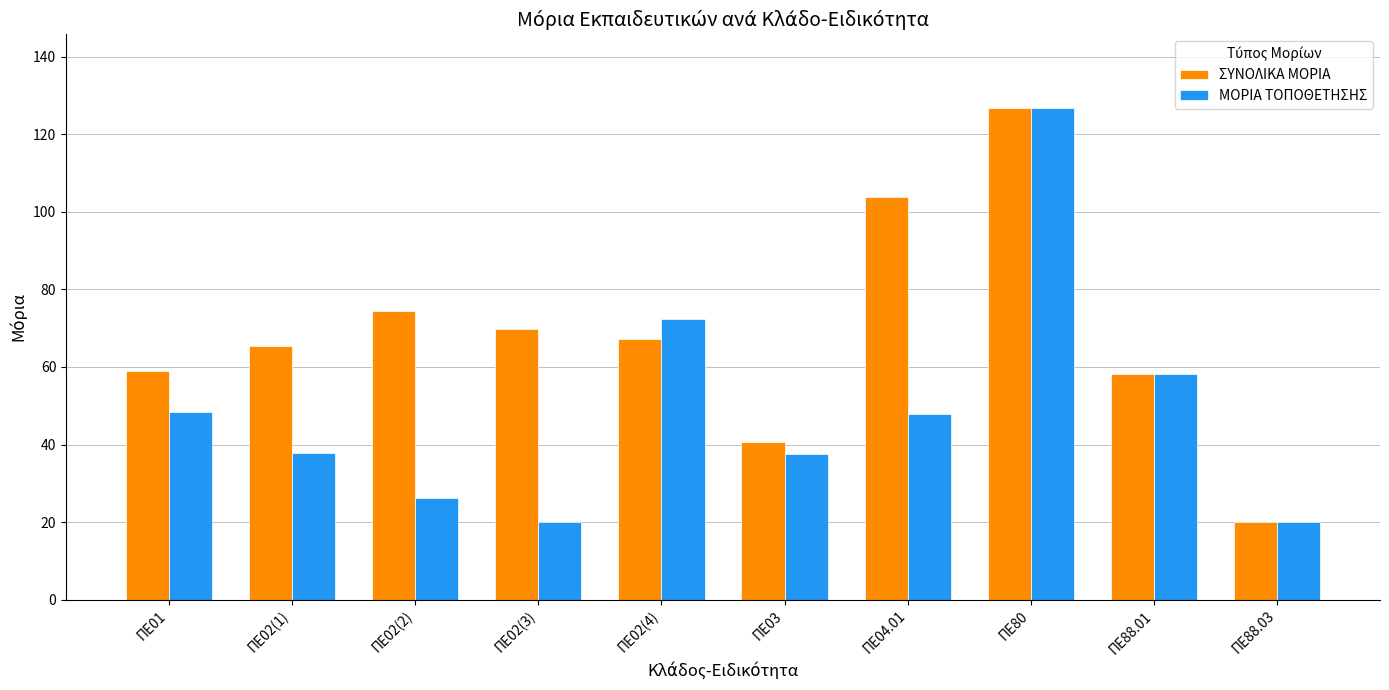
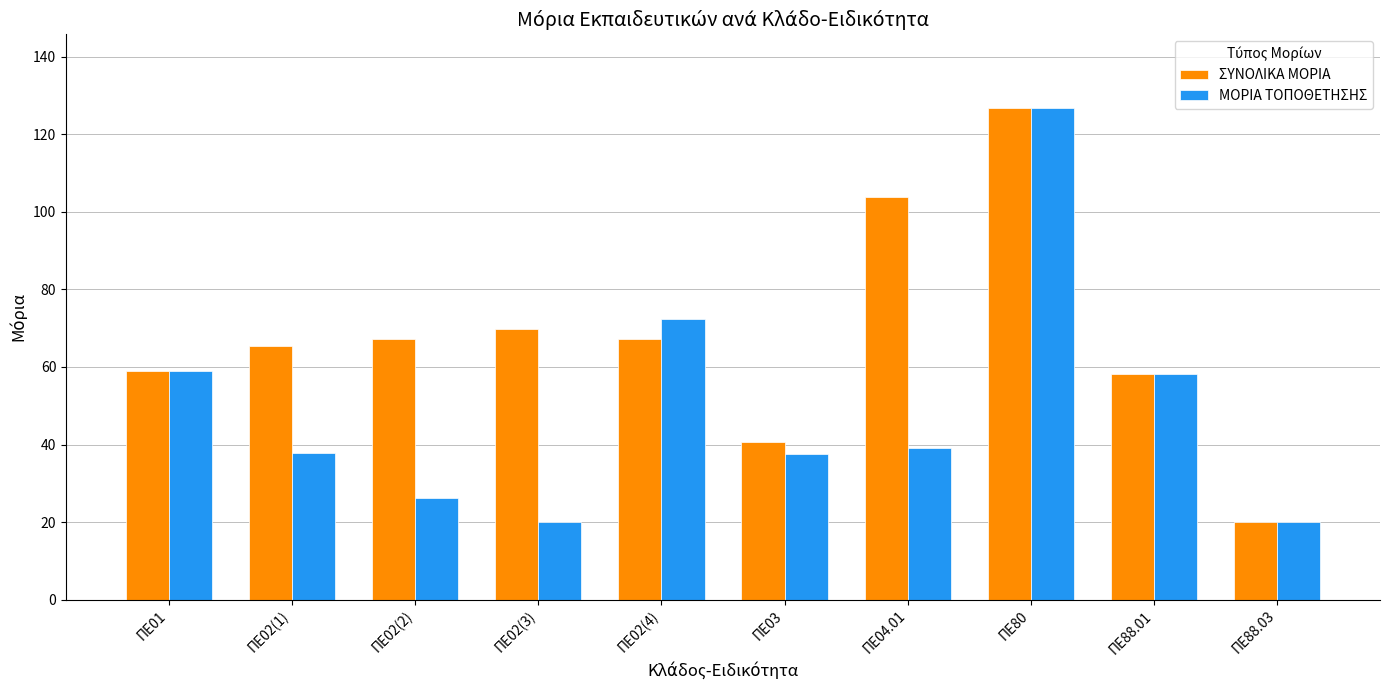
  {
    "ΣΥΝΟΛΙΚΑ ΜΟΡΙΑ": {
      "ΠΕ01": 59,
      "ΠΕ02(1)": 66,
-     "ΠΕ02(2)": 74,
+     "ΠΕ02(2)": 67,
      "ΠΕ02(3)": 70,
      "ΠΕ02(4)": 67,
      "ΠΕ03": 41,
      "ΠΕ04.01": 104,
      "ΠΕ80": 127,
      "ΠΕ88.01": 58,
      "ΠΕ88.03": 20
    },
    "ΜΟΡΙΑ ΤΟΠΟΘΕΤΗΣΗΣ": {
-     "ΠΕ01": 48,
+     "ΠΕ01": 59,
      "ΠΕ02(1)": 38,
      "ΠΕ02(2)": 26,
      "ΠΕ02(3)": 20,
      "ΠΕ02(4)": 72,
      "ΠΕ03": 38,
-     "ΠΕ04.01": 48,
+     "ΠΕ04.01": 39,
      "ΠΕ80": 127,
      "ΠΕ88.01": 58,
      "ΠΕ88.03": 20
    }
  }
